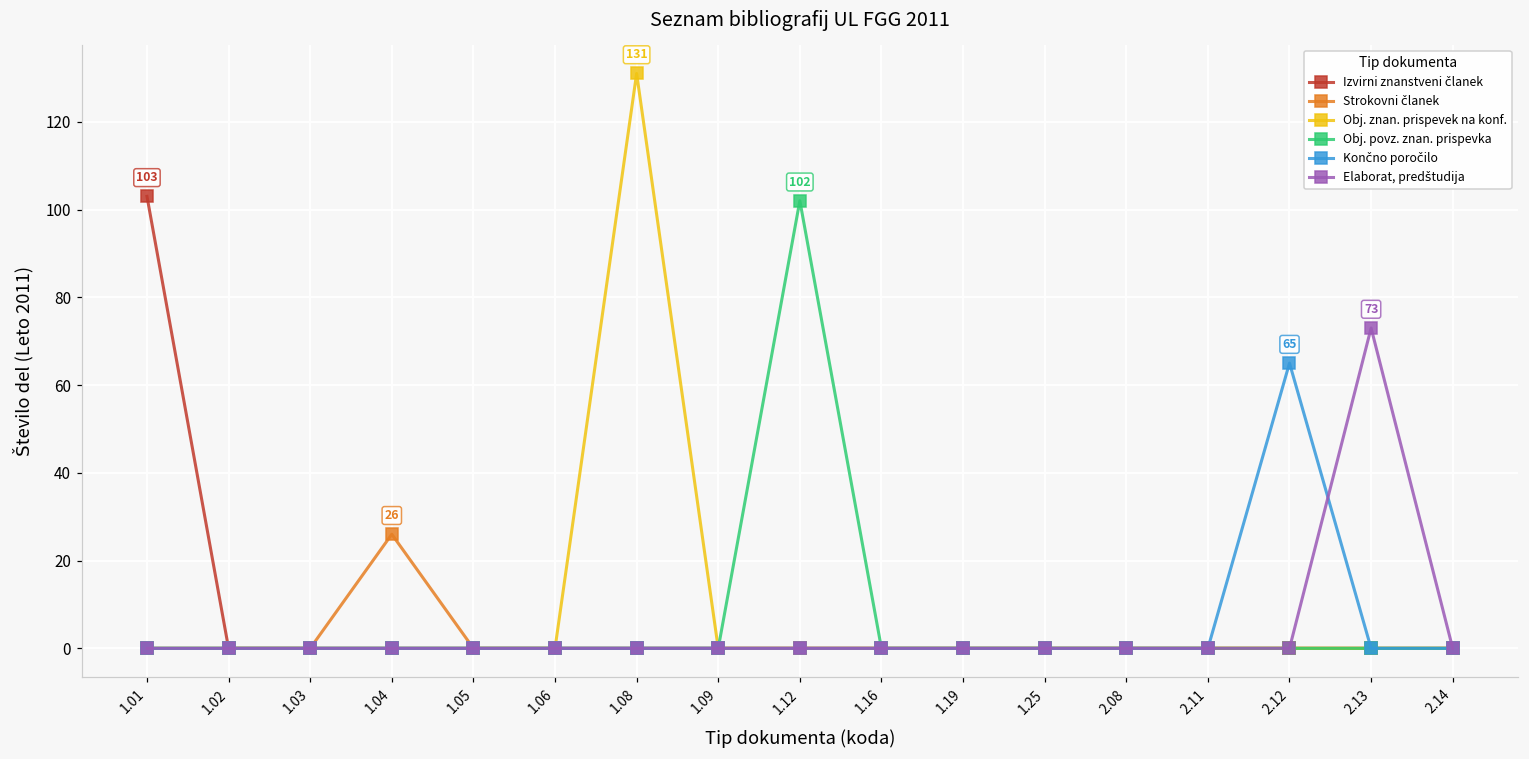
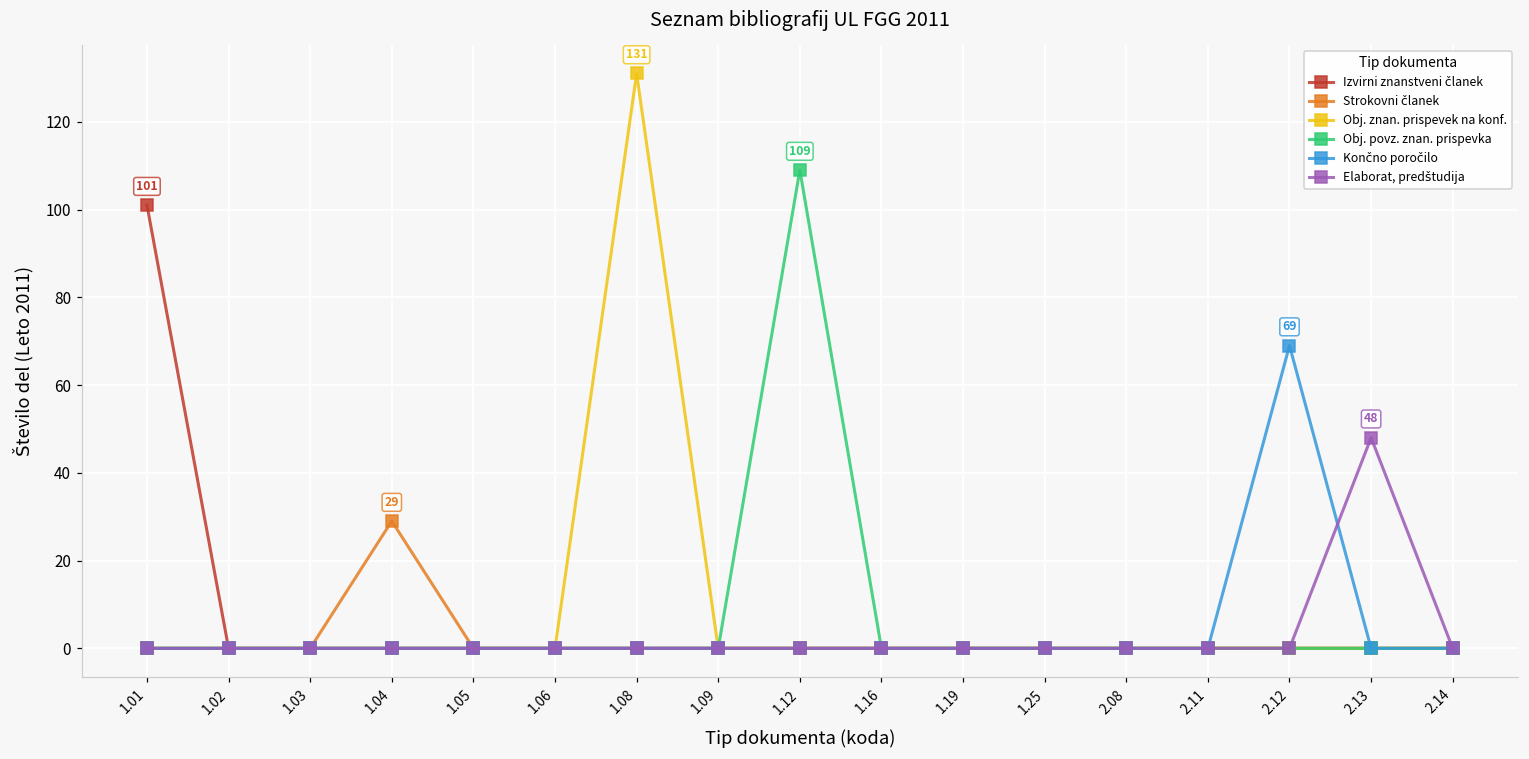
  {
    "Izvirni znanstveni članek": {
-     "1.01": 103
+     "1.01": 101
    },
    "Strokovni članek": {
-     "1.04": 26
+     "1.04": 29
    },
    "Obj. povz. znan. prispevka": {
-     "1.12": 102
+     "1.12": 109
    },
    "Končno poročilo": {
-     "2.12": 65
+     "2.12": 69
    },
    "Elaborat, predštudija": {
-     "2.13": 73
+     "2.13": 48
    }
  }
